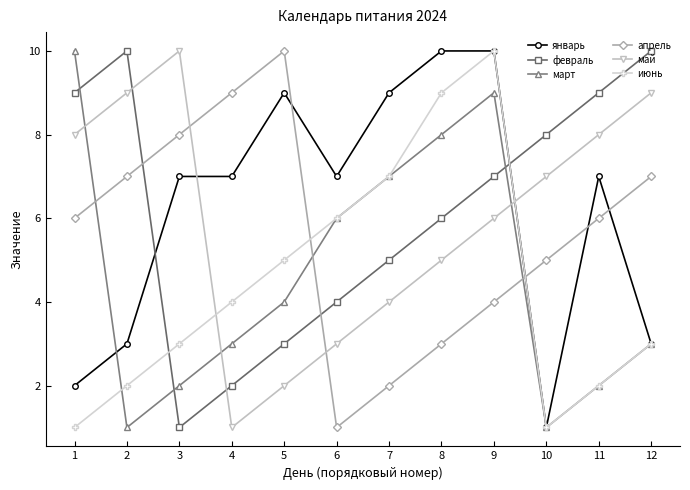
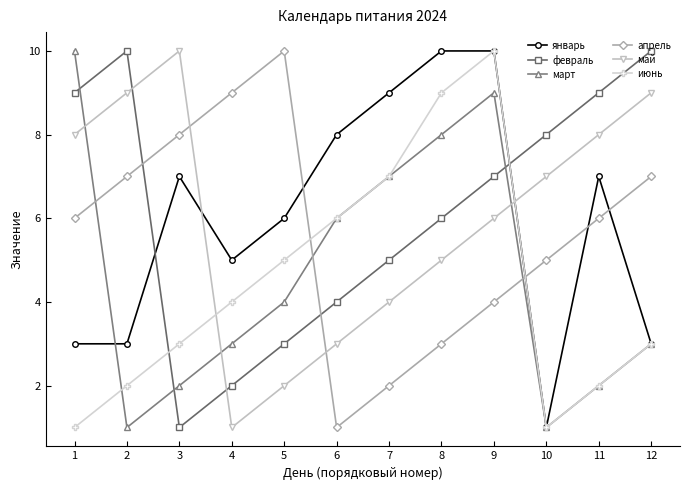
  {
    "январь": {
-     "1": 2,
+     "1": 3,
      "2": 3,
      "3": 7,
-     "4": 7,
-     "5": 9,
-     "6": 7,
+     "4": 5,
+     "5": 6,
+     "6": 8,
      "7": 9,
      "8": 10,
      "11": 7
    }
  }
